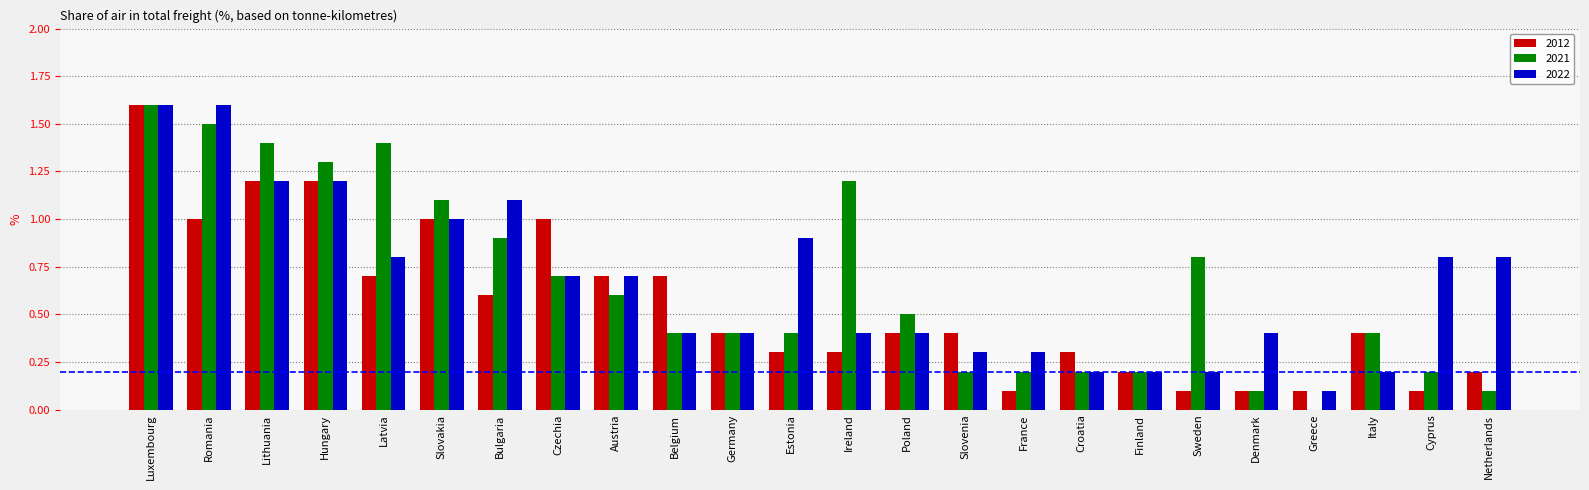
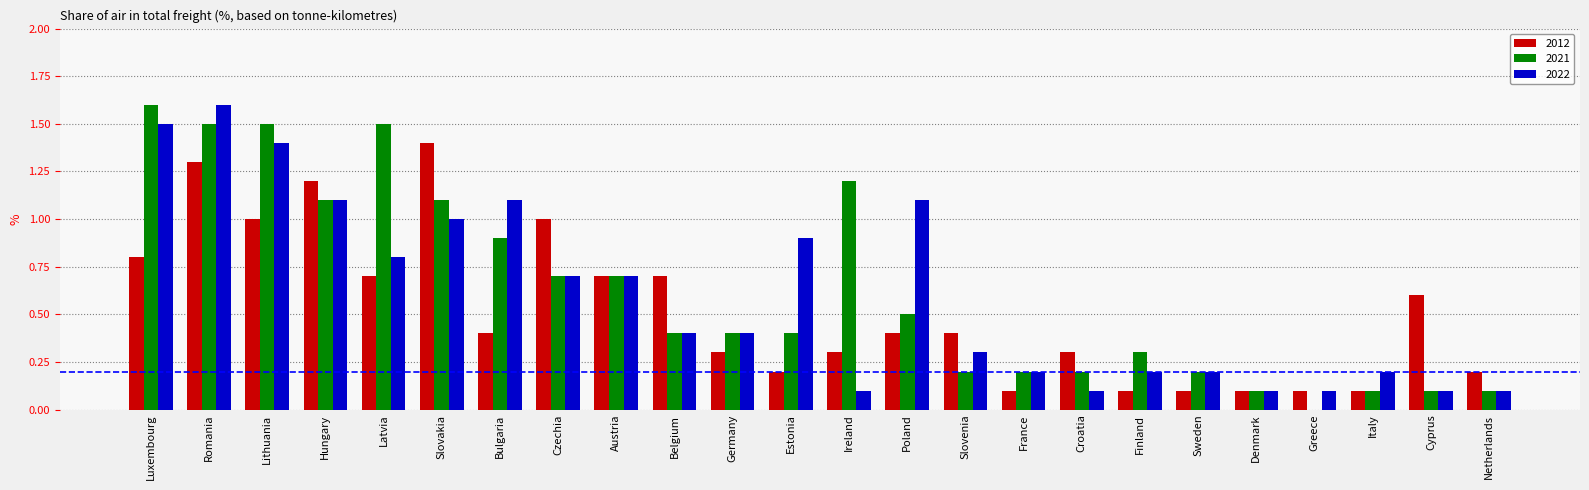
  {
    "2012": {
-     "Luxembourg": 1.6,
-     "Romania": 1.0,
-     "Lithuania": 1.2,
+     "Luxembourg": 0.8,
+     "Romania": 1.3,
+     "Lithuania": 1.0,
      "Hungary": 1.2,
      "Latvia": 0.7,
-     "Slovakia": 1.0,
-     "Bulgaria": 0.6,
+     "Slovakia": 1.4,
+     "Bulgaria": 0.4,
      "Czechia": 1.0,
      "Austria": 0.7,
      "Belgium": 0.7,
-     "Germany": 0.4,
-     "Estonia": 0.3,
+     "Germany": 0.3,
+     "Estonia": 0.2,
      "Ireland": 0.3,
      "Poland": 0.4,
      "Slovenia": 0.4,
      "France": 0.1,
      "Croatia": 0.3,
-     "Finland": 0.2,
+     "Finland": 0.1,
      "Sweden": 0.1,
      "Denmark": 0.1,
      "Greece": 0.1,
-     "Italy": 0.4,
-     "Cyprus": 0.1,
+     "Italy": 0.1,
+     "Cyprus": 0.6,
      "Netherlands": 0.2
    },
    "2021": {
      "Luxembourg": 1.6,
      "Romania": 1.5,
-     "Lithuania": 1.4,
-     "Hungary": 1.3,
-     "Latvia": 1.4,
+     "Lithuania": 1.5,
+     "Hungary": 1.1,
+     "Latvia": 1.5,
      "Slovakia": 1.1,
      "Bulgaria": 0.9,
      "Czechia": 0.7,
-     "Austria": 0.6,
+     "Austria": 0.7,
      "Belgium": 0.4,
      "Germany": 0.4,
      "Estonia": 0.4,
      "Ireland": 1.2,
      "Poland": 0.5,
      "Slovenia": 0.2,
      "France": 0.2,
      "Croatia": 0.2,
-     "Finland": 0.2,
-     "Sweden": 0.8,
+     "Finland": 0.3,
+     "Sweden": 0.2,
      "Denmark": 0.1,
      "Greece": 0.0,
-     "Italy": 0.4,
-     "Cyprus": 0.2,
+     "Italy": 0.1,
+     "Cyprus": 0.1,
      "Netherlands": 0.1
    },
    "2022": {
-     "Luxembourg": 1.6,
+     "Luxembourg": 1.5,
      "Romania": 1.6,
-     "Lithuania": 1.2,
-     "Hungary": 1.2,
+     "Lithuania": 1.4,
+     "Hungary": 1.1,
      "Latvia": 0.8,
      "Slovakia": 1.0,
      "Bulgaria": 1.1,
      "Czechia": 0.7,
      "Austria": 0.7,
      "Belgium": 0.4,
      "Germany": 0.4,
      "Estonia": 0.9,
-     "Ireland": 0.4,
-     "Poland": 0.4,
+     "Ireland": 0.1,
+     "Poland": 1.1,
      "Slovenia": 0.3,
-     "France": 0.3,
-     "Croatia": 0.2,
+     "France": 0.2,
+     "Croatia": 0.1,
      "Finland": 0.2,
      "Sweden": 0.2,
-     "Denmark": 0.4,
+     "Denmark": 0.1,
      "Greece": 0.1,
      "Italy": 0.2,
-     "Cyprus": 0.8,
-     "Netherlands": 0.8
+     "Cyprus": 0.1,
+     "Netherlands": 0.1
    }
  }
